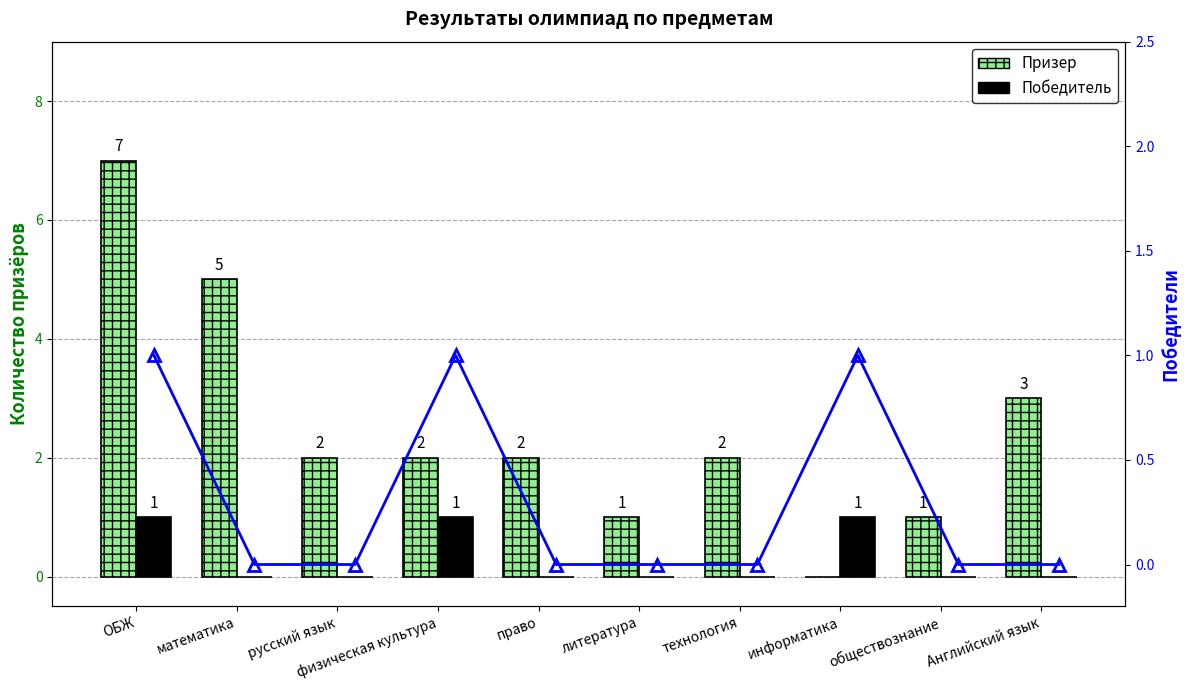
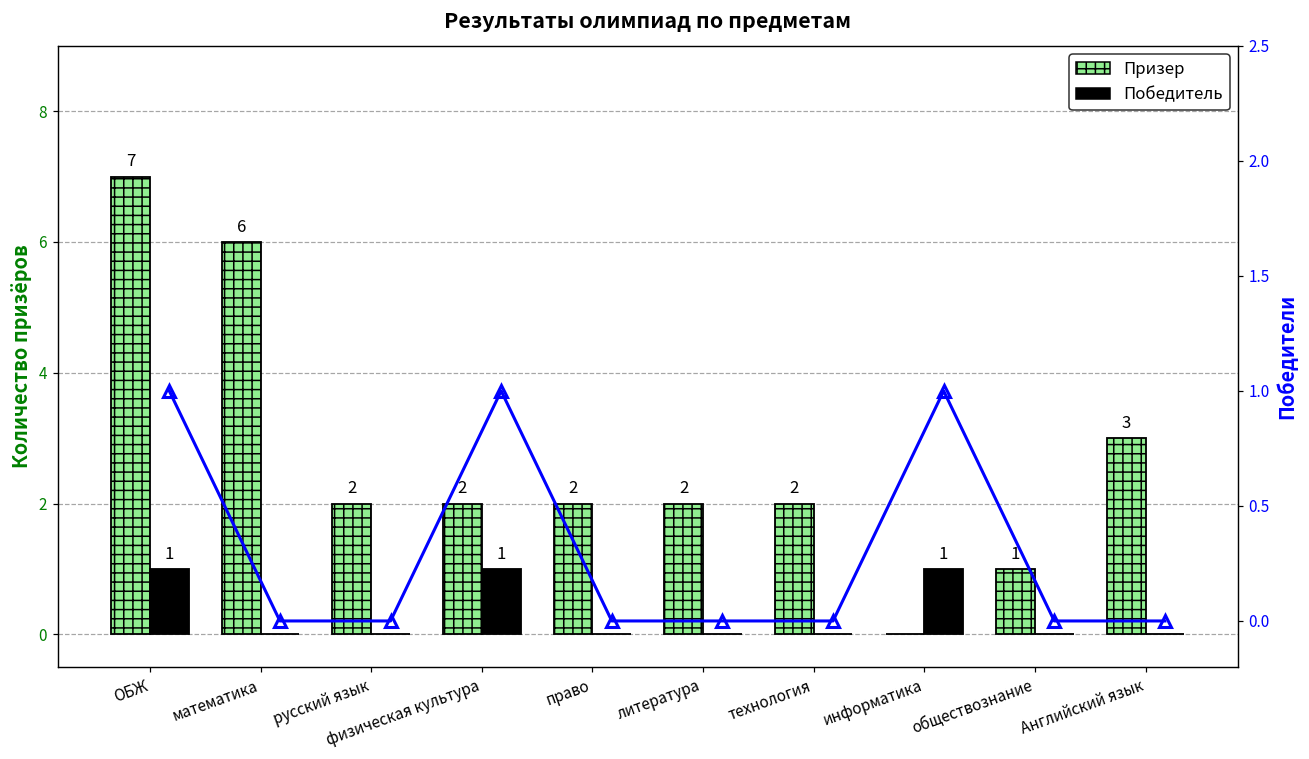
  {
    "Призер": {
      "ОБЖ": 7,
-     "математика": 5,
+     "математика": 6,
      "русский язык": 2,
      "физическая культура": 2,
      "право": 2,
-     "литература": 1,
+     "литература": 2,
      "технология": 2,
      "обществознание": 1,
      "Английский язык": 3
    },
    "Победитель": {
      "ОБЖ": 1,
      "физическая культура": 1,
      "информатика": 1
    }
  }
